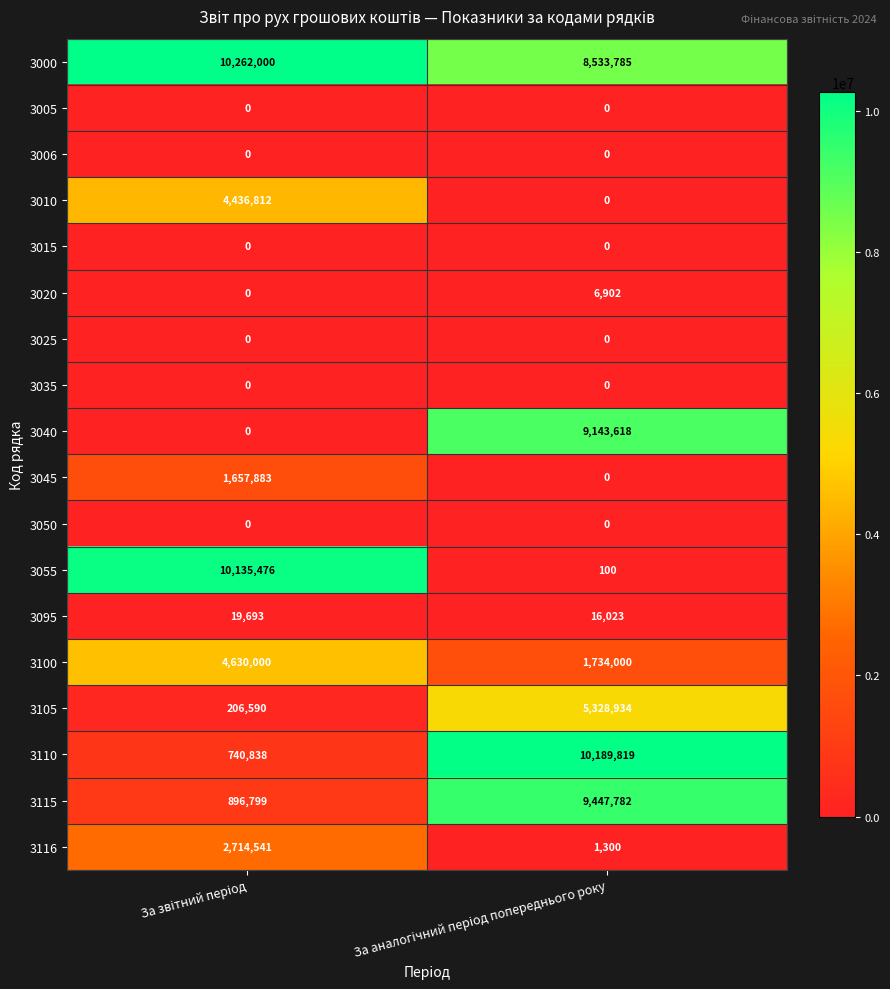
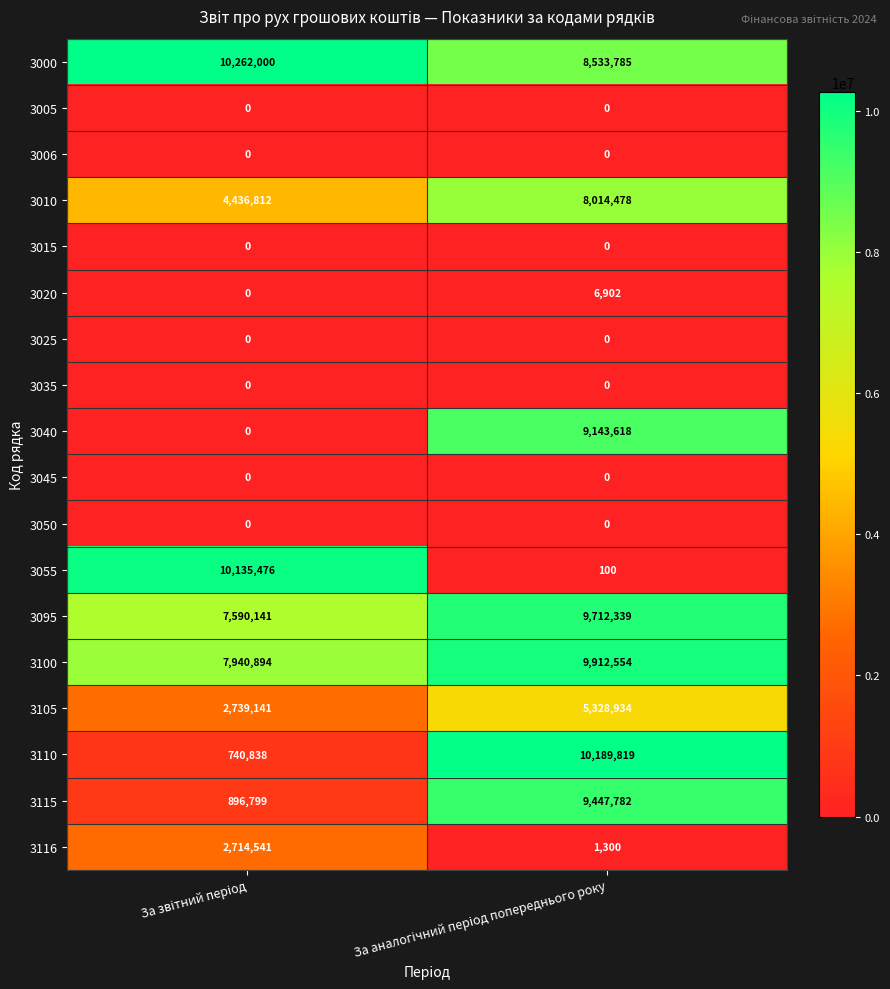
  {
    "3000": {
      "За звітний період": "10,262,000",
      "За аналогічний період попереднього року": "8,533,785"
    },
    "3005": {
      "За звітний період": "0",
      "За аналогічний період попереднього року": "0"
    },
    "3006": {
      "За звітний період": "0",
      "За аналогічний період попереднього року": "0"
    },
    "3010": {
      "За звітний період": "4,436,812",
-     "За аналогічний період попереднього року": "0"
+     "За аналогічний період попереднього року": "8,014,478"
    },
    "3015": {
      "За звітний період": "0",
      "За аналогічний період попереднього року": "0"
    },
    "3020": {
      "За звітний період": "0",
      "За аналогічний період попереднього року": "6,902"
    },
    "3025": {
      "За звітний період": "0",
      "За аналогічний період попереднього року": "0"
    },
    "3035": {
      "За звітний період": "0",
      "За аналогічний період попереднього року": "0"
    },
    "3040": {
      "За звітний період": "0",
      "За аналогічний період попереднього року": "9,143,618"
    },
    "3045": {
-     "За звітний період": "1,657,883",
+     "За звітний період": "0",
      "За аналогічний період попереднього року": "0"
    },
    "3050": {
      "За звітний період": "0",
      "За аналогічний період попереднього року": "0"
    },
    "3055": {
      "За звітний період": "10,135,476",
      "За аналогічний період попереднього року": "100"
    },
    "3095": {
-     "За звітний період": "19,693",
-     "За аналогічний період попереднього року": "16,023"
+     "За звітний період": "7,590,141",
+     "За аналогічний період попереднього року": "9,712,339"
    },
    "3100": {
-     "За звітний період": "4,630,000",
-     "За аналогічний період попереднього року": "1,734,000"
+     "За звітний період": "7,940,894",
+     "За аналогічний період попереднього року": "9,912,554"
    },
    "3105": {
-     "За звітний період": "206,590",
+     "За звітний період": "2,739,141",
      "За аналогічний період попереднього року": "5,328,934"
    },
    "3110": {
      "За звітний період": "740,838",
      "За аналогічний період попереднього року": "10,189,819"
    },
    "3115": {
      "За звітний період": "896,799",
      "За аналогічний період попереднього року": "9,447,782"
    },
    "3116": {
      "За звітний період": "2,714,541",
      "За аналогічний період попереднього року": "1,300"
    }
  }
